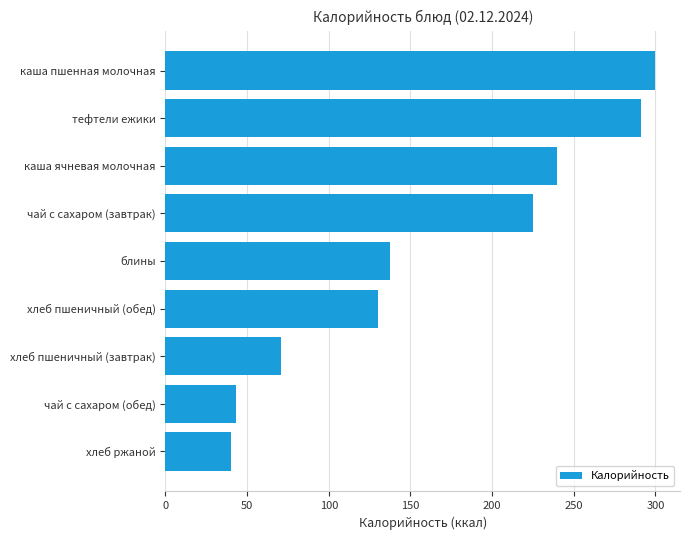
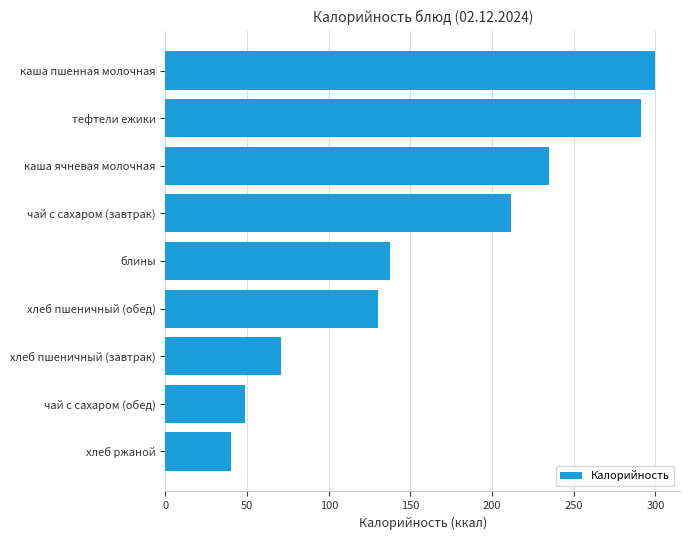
  {
    "каша пшенная молочная": 300,
    "тефтели ежики": 291,
-   "каша ячневая молочная": 240,
-   "чай с сахаром (завтрак)": 225,
+   "каша ячневая молочная": 235,
+   "чай с сахаром (завтрак)": 212,
    "блины": 137,
    "хлеб пшеничный (обед)": 130,
    "хлеб пшеничный (завтрак)": 71,
-   "чай с сахаром (обед)": 43,
+   "чай с сахаром (обед)": 49,
    "хлеб ржаной": 40
  }
